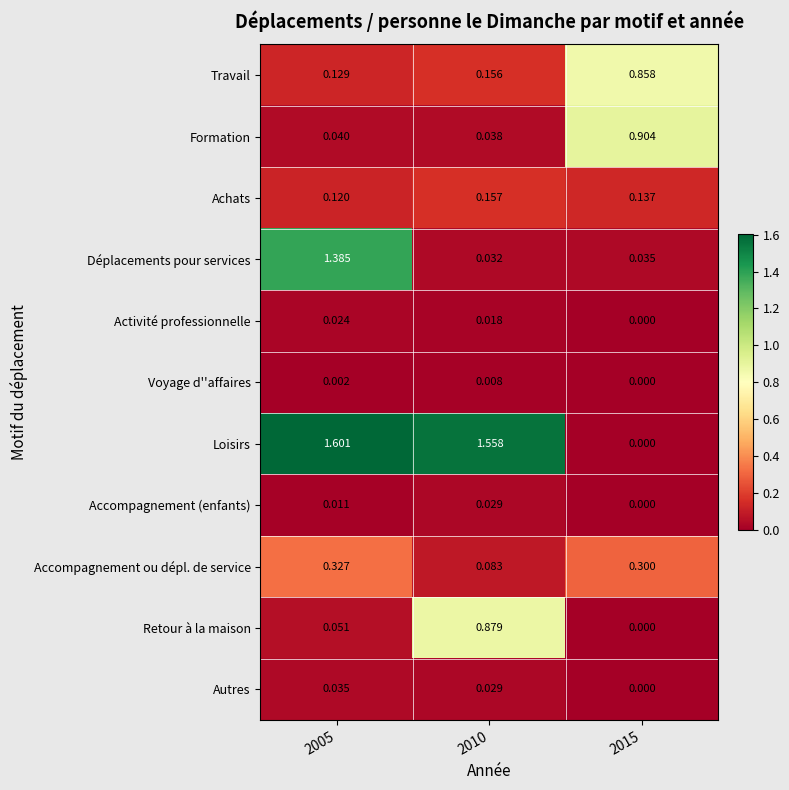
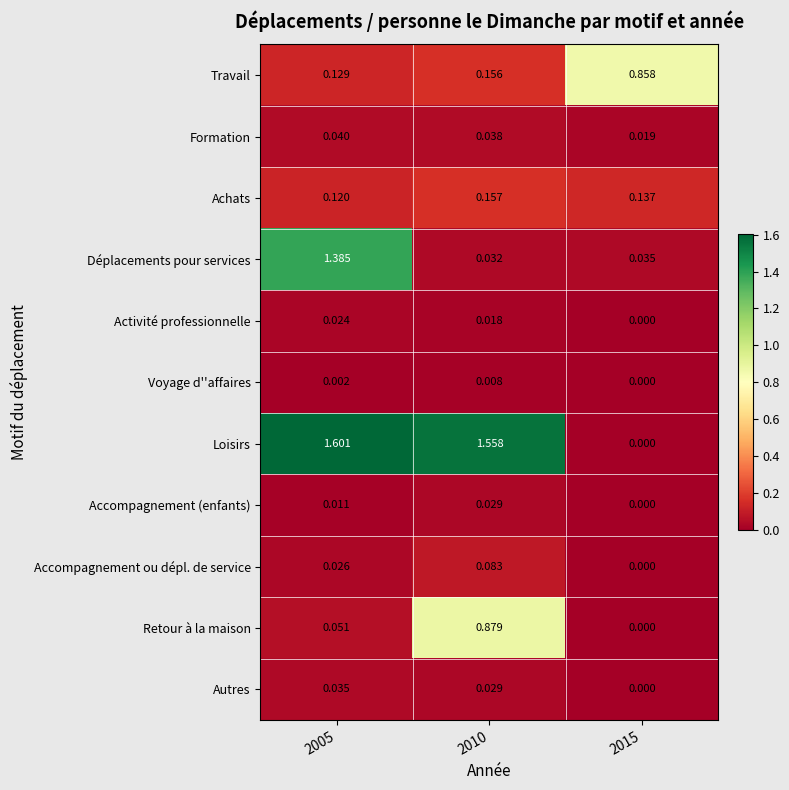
  {
    "Travail": {
      "2005": 0.129,
      "2010": 0.156,
      "2015": 0.858
    },
    "Formation": {
      "2005": 0.040,
      "2010": 0.038,
-     "2015": 0.904
+     "2015": 0.019
    },
    "Achats": {
      "2005": 0.120,
      "2010": 0.157,
      "2015": 0.137
    },
    "Déplacements pour services": {
      "2005": 1.385,
      "2010": 0.032,
      "2015": 0.035
    },
    "Activité professionnelle": {
      "2005": 0.024,
      "2010": 0.018,
      "2015": 0.000
    },
    "Voyage d''affaires": {
      "2005": 0.002,
      "2010": 0.008,
      "2015": 0.000
    },
    "Loisirs": {
      "2005": 1.601,
      "2010": 1.558,
      "2015": 0.000
    },
    "Accompagnement (enfants)": {
      "2005": 0.011,
      "2010": 0.029,
      "2015": 0.000
    },
    "Accompagnement ou dépl. de service": {
-     "2005": 0.327,
+     "2005": 0.026,
      "2010": 0.083,
-     "2015": 0.300
+     "2015": 0.000
    },
    "Retour à la maison": {
      "2005": 0.051,
      "2010": 0.879,
      "2015": 0.000
    },
    "Autres": {
      "2005": 0.035,
      "2010": 0.029,
      "2015": 0.000
    }
  }
